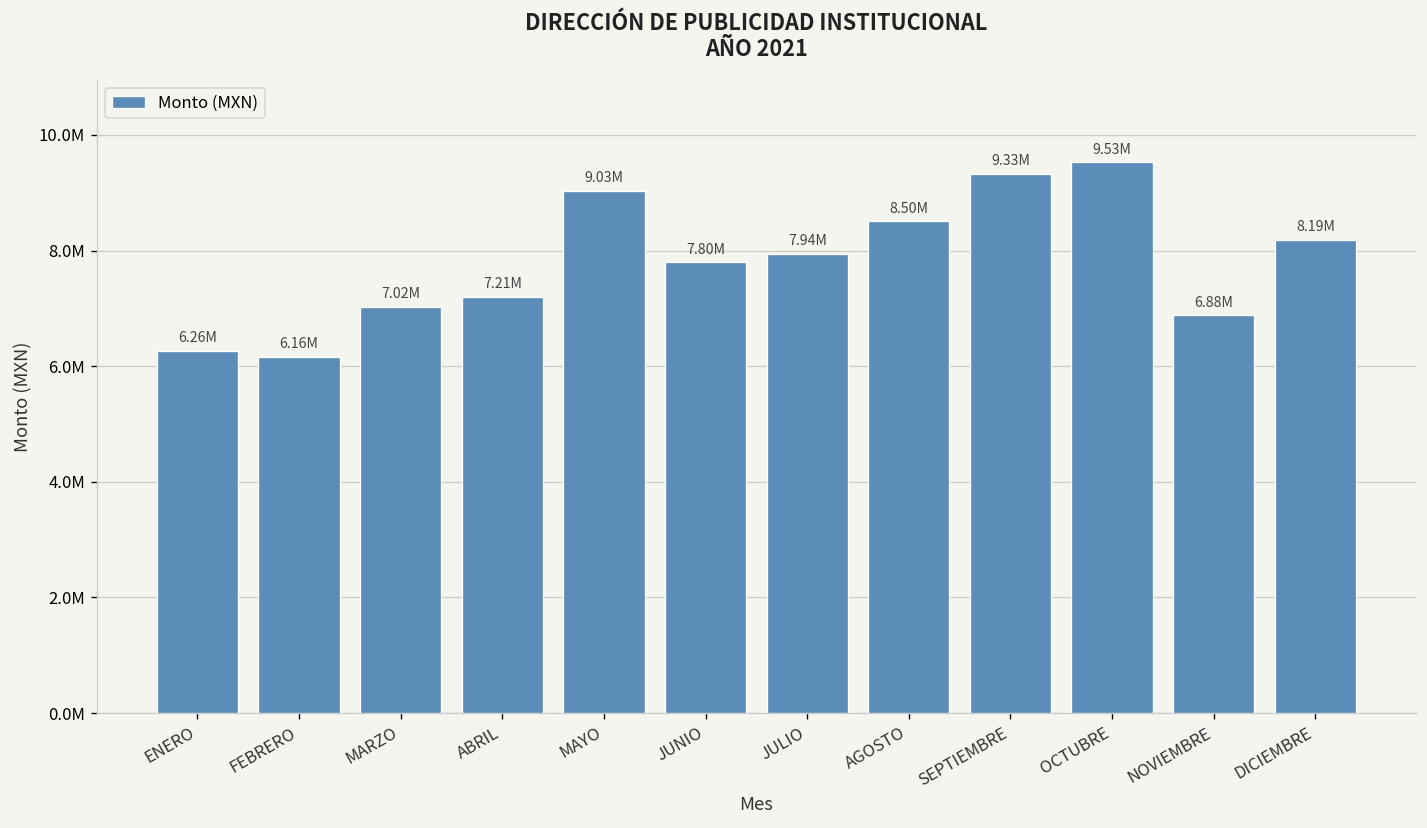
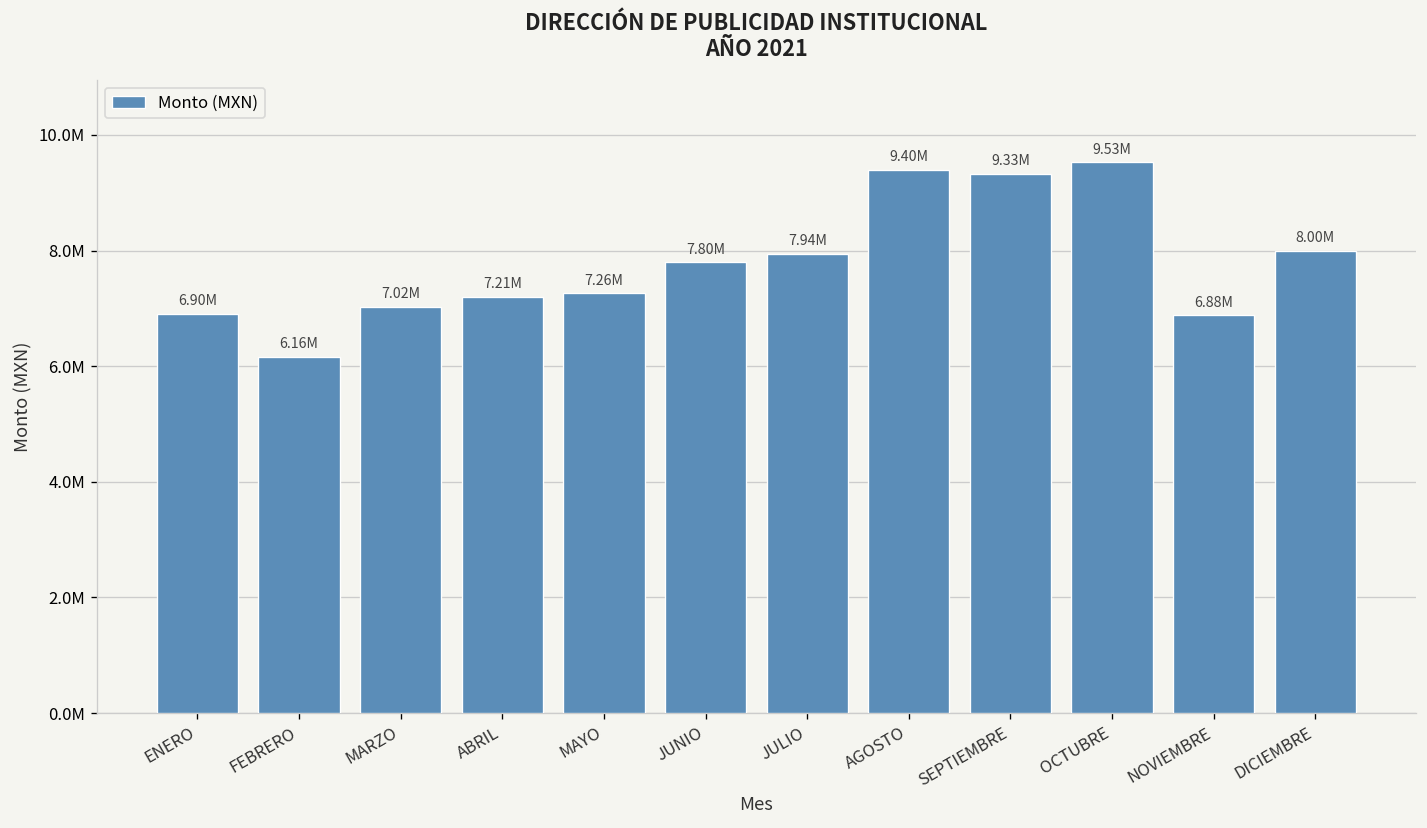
  {
-   "ENERO": "6.26M",
+   "ENERO": "6.90M",
    "FEBRERO": "6.16M",
    "MARZO": "7.02M",
    "ABRIL": "7.21M",
-   "MAYO": "9.03M",
+   "MAYO": "7.26M",
    "JUNIO": "7.80M",
    "JULIO": "7.94M",
-   "AGOSTO": "8.50M",
+   "AGOSTO": "9.40M",
    "SEPTIEMBRE": "9.33M",
    "OCTUBRE": "9.53M",
    "NOVIEMBRE": "6.88M",
-   "DICIEMBRE": "8.19M"
+   "DICIEMBRE": "8.00M"
  }
